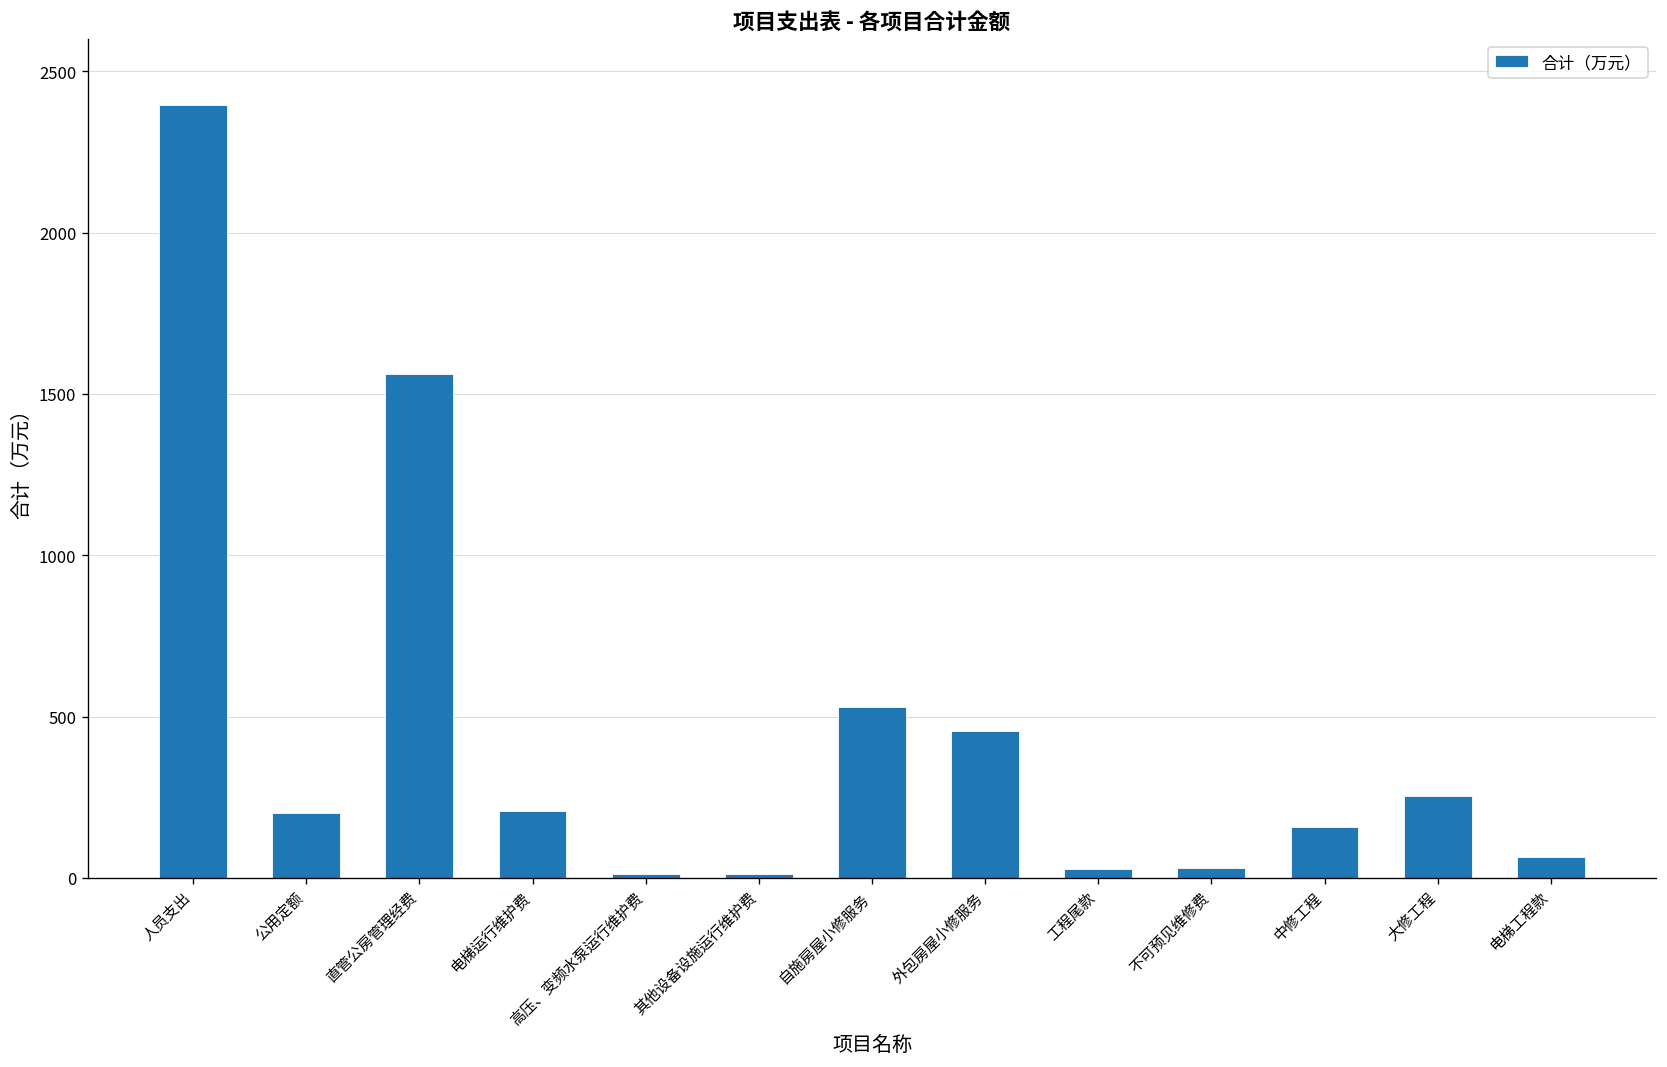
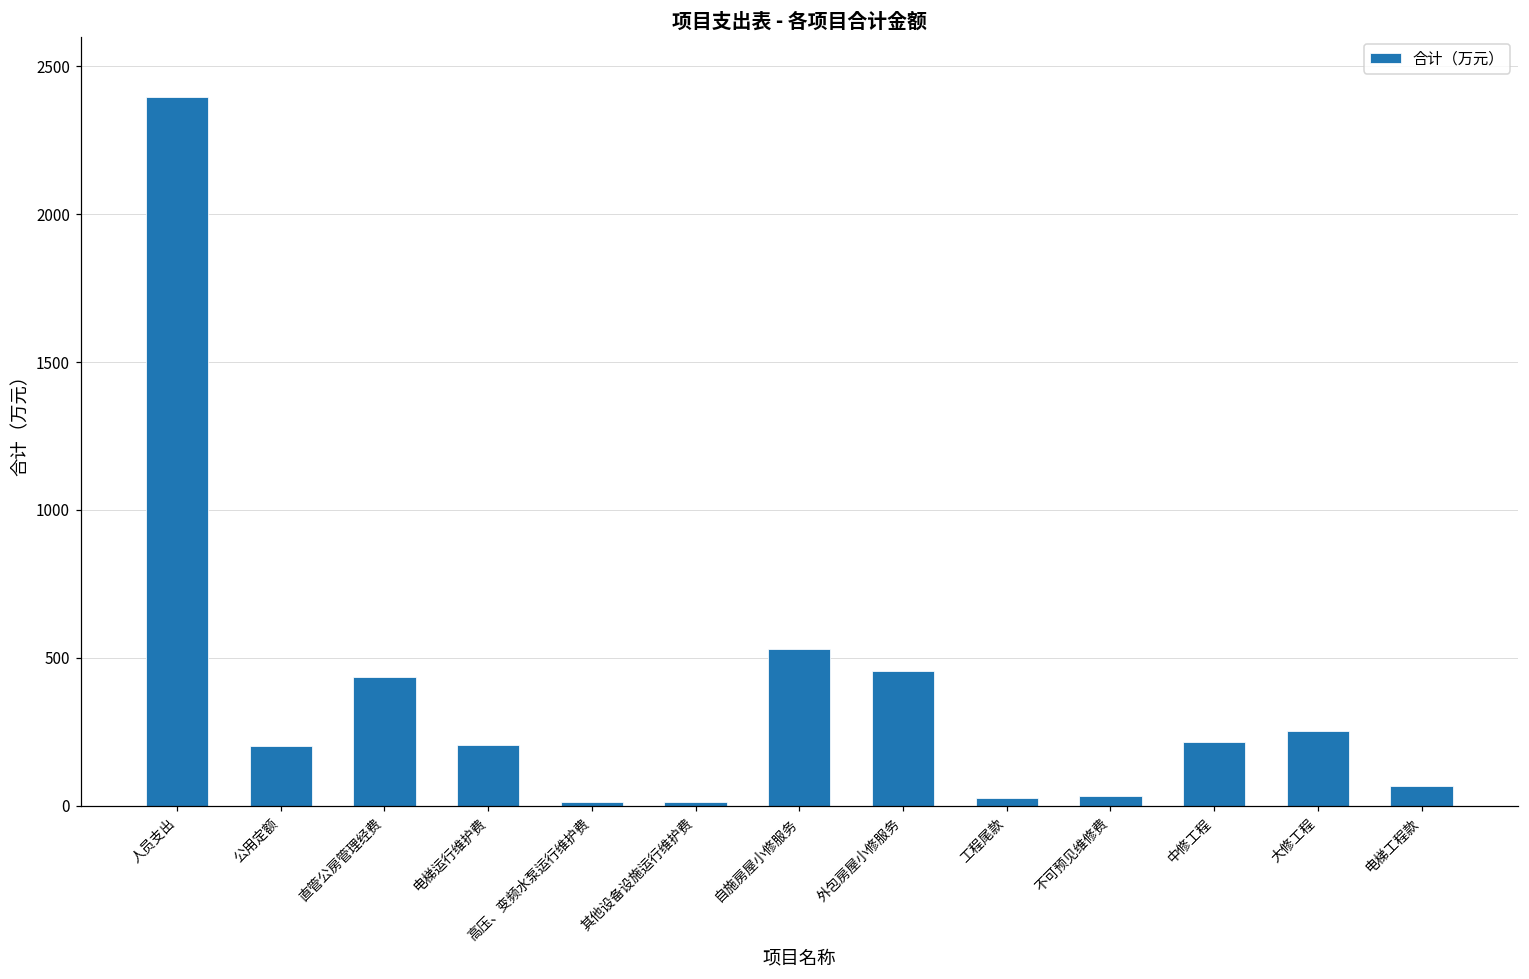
  {
    "人员支出": 2400,
    "公用定额": 200,
-   "直管公房管理经费": 1560,
+   "直管公房管理经费": 440,
    "电梯运行维护费": 210,
    "高压、变频水泵运行维护费": 10,
    "其他设备设施运行维护费": 10,
    "自施房屋小修服务": 530,
    "外包房屋小修服务": 460,
    "工程尾款": 30,
    "不可预见维修费": 30,
-   "中修工程": 160,
+   "中修工程": 220,
    "大修工程": 250,
    "电梯工程款": 70
  }
